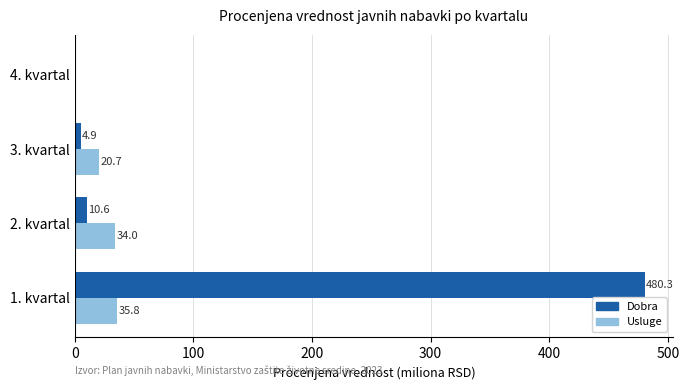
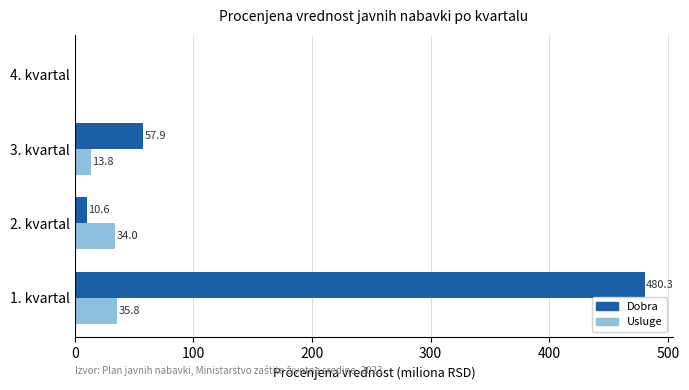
  {
    "Dobra": {
-     "3. kvartal": 4.9,
+     "3. kvartal": 57.9,
      "2. kvartal": 10.6,
      "1. kvartal": 480.3
    },
    "Usluge": {
-     "3. kvartal": 20.7,
+     "3. kvartal": 13.8,
      "2. kvartal": 34.0,
      "1. kvartal": 35.8
    }
  }
